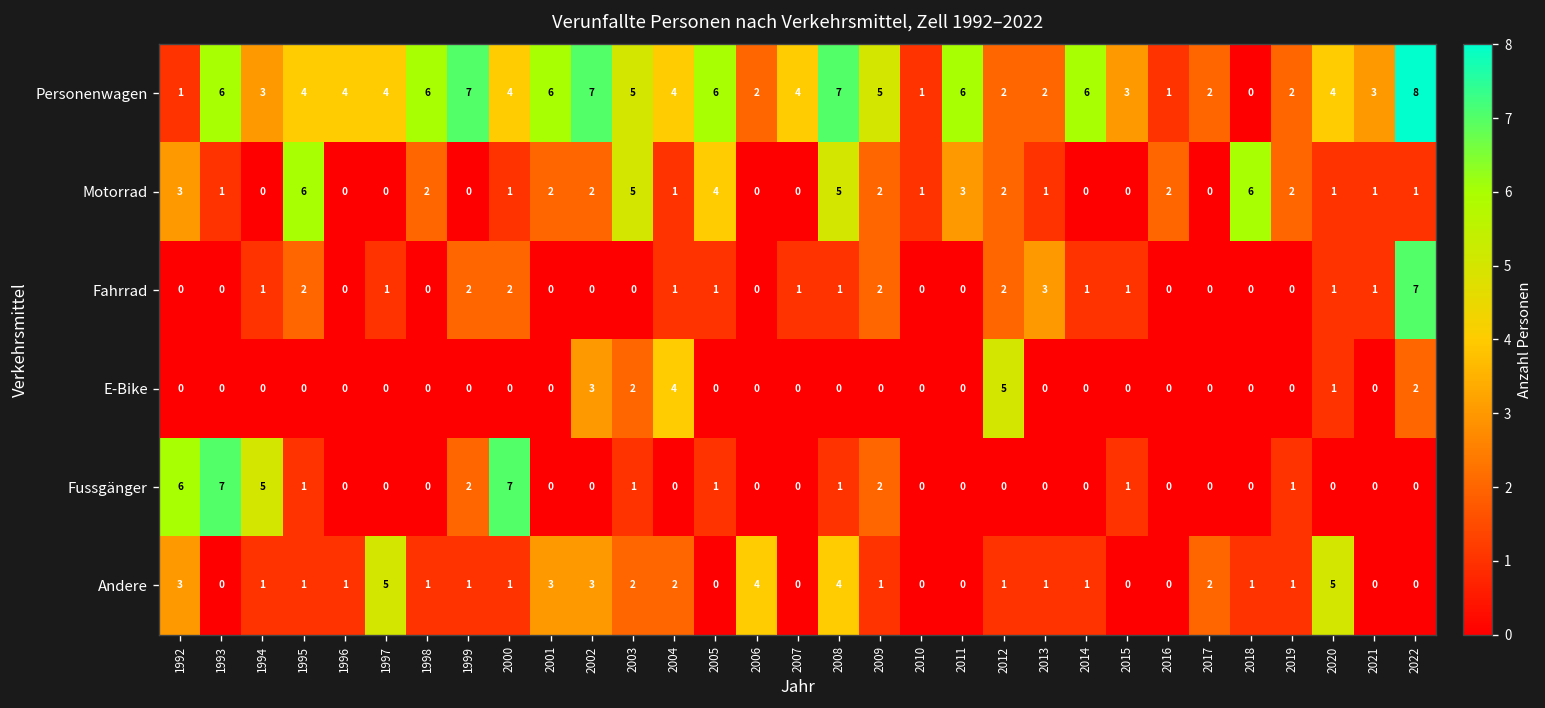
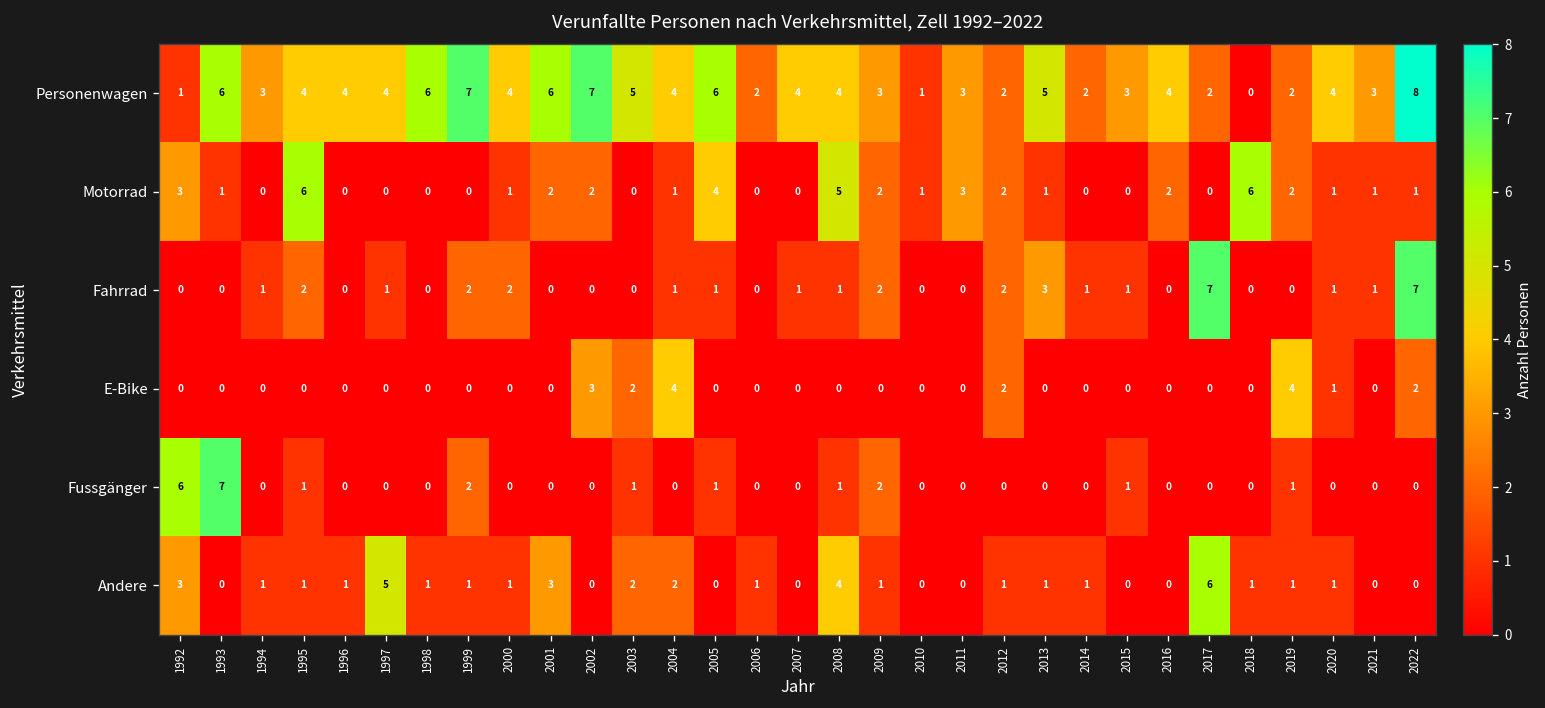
  {
    "Personenwagen": {
      "1992": 1,
      "1993": 6,
      "1994": 3,
      "1995": 4,
      "1996": 4,
      "1997": 4,
      "1998": 6,
      "1999": 7,
      "2000": 4,
      "2001": 6,
      "2002": 7,
      "2003": 5,
      "2004": 4,
      "2005": 6,
      "2006": 2,
      "2007": 4,
-     "2008": 7,
-     "2009": 5,
+     "2008": 4,
+     "2009": 3,
      "2010": 1,
-     "2011": 6,
+     "2011": 3,
      "2012": 2,
-     "2013": 2,
-     "2014": 6,
+     "2013": 5,
+     "2014": 2,
      "2015": 3,
-     "2016": 1,
+     "2016": 4,
      "2017": 2,
      "2018": 0,
      "2019": 2,
      "2020": 4,
      "2021": 3,
      "2022": 8
    },
    "Motorrad": {
      "1992": 3,
      "1993": 1,
      "1994": 0,
      "1995": 6,
      "1996": 0,
      "1997": 0,
-     "1998": 2,
+     "1998": 0,
      "1999": 0,
      "2000": 1,
      "2001": 2,
      "2002": 2,
-     "2003": 5,
+     "2003": 0,
      "2004": 1,
      "2005": 4,
      "2006": 0,
      "2007": 0,
      "2008": 5,
      "2009": 2,
      "2010": 1,
      "2011": 3,
      "2012": 2,
      "2013": 1,
      "2014": 0,
      "2015": 0,
      "2016": 2,
      "2017": 0,
      "2018": 6,
      "2019": 2,
      "2020": 1,
      "2021": 1,
      "2022": 1
    },
    "Fahrrad": {
      "1992": 0,
      "1993": 0,
      "1994": 1,
      "1995": 2,
      "1996": 0,
      "1997": 1,
      "1998": 0,
      "1999": 2,
      "2000": 2,
      "2001": 0,
      "2002": 0,
      "2003": 0,
      "2004": 1,
      "2005": 1,
      "2006": 0,
      "2007": 1,
      "2008": 1,
      "2009": 2,
      "2010": 0,
      "2011": 0,
      "2012": 2,
      "2013": 3,
      "2014": 1,
      "2015": 1,
      "2016": 0,
-     "2017": 0,
+     "2017": 7,
      "2018": 0,
      "2019": 0,
      "2020": 1,
      "2021": 1,
      "2022": 7
    },
    "E-Bike": {
      "1992": 0,
      "1993": 0,
      "1994": 0,
      "1995": 0,
      "1996": 0,
      "1997": 0,
      "1998": 0,
      "1999": 0,
      "2000": 0,
      "2001": 0,
      "2002": 3,
      "2003": 2,
      "2004": 4,
      "2005": 0,
      "2006": 0,
      "2007": 0,
      "2008": 0,
      "2009": 0,
      "2010": 0,
      "2011": 0,
-     "2012": 5,
+     "2012": 2,
      "2013": 0,
      "2014": 0,
      "2015": 0,
      "2016": 0,
      "2017": 0,
      "2018": 0,
-     "2019": 0,
+     "2019": 4,
      "2020": 1,
      "2021": 0,
      "2022": 2
    },
    "Fussgänger": {
      "1992": 6,
      "1993": 7,
-     "1994": 5,
+     "1994": 0,
      "1995": 1,
      "1996": 0,
      "1997": 0,
      "1998": 0,
      "1999": 2,
-     "2000": 7,
+     "2000": 0,
      "2001": 0,
      "2002": 0,
      "2003": 1,
      "2004": 0,
      "2005": 1,
      "2006": 0,
      "2007": 0,
      "2008": 1,
      "2009": 2,
      "2010": 0,
      "2011": 0,
      "2012": 0,
      "2013": 0,
      "2014": 0,
      "2015": 1,
      "2016": 0,
      "2017": 0,
      "2018": 0,
      "2019": 1,
      "2020": 0,
      "2021": 0,
      "2022": 0
    },
    "Andere": {
      "1992": 3,
      "1993": 0,
      "1994": 1,
      "1995": 1,
      "1996": 1,
      "1997": 5,
      "1998": 1,
      "1999": 1,
      "2000": 1,
      "2001": 3,
-     "2002": 3,
+     "2002": 0,
      "2003": 2,
      "2004": 2,
      "2005": 0,
-     "2006": 4,
+     "2006": 1,
      "2007": 0,
      "2008": 4,
      "2009": 1,
      "2010": 0,
      "2011": 0,
      "2012": 1,
      "2013": 1,
      "2014": 1,
      "2015": 0,
      "2016": 0,
-     "2017": 2,
+     "2017": 6,
      "2018": 1,
      "2019": 1,
-     "2020": 5,
+     "2020": 1,
      "2021": 0,
      "2022": 0
    }
  }
